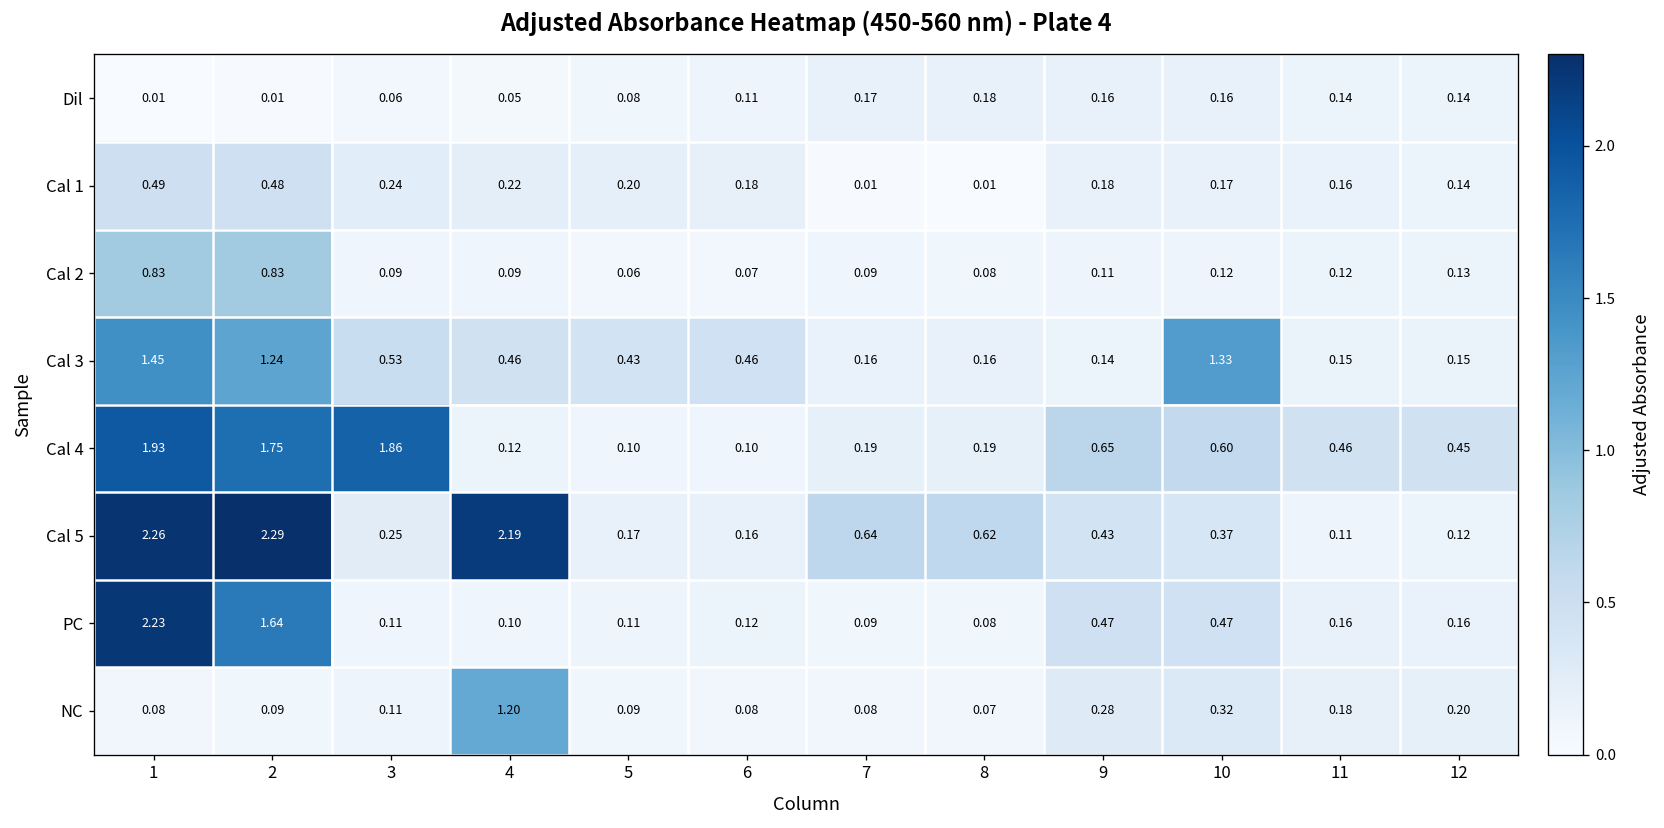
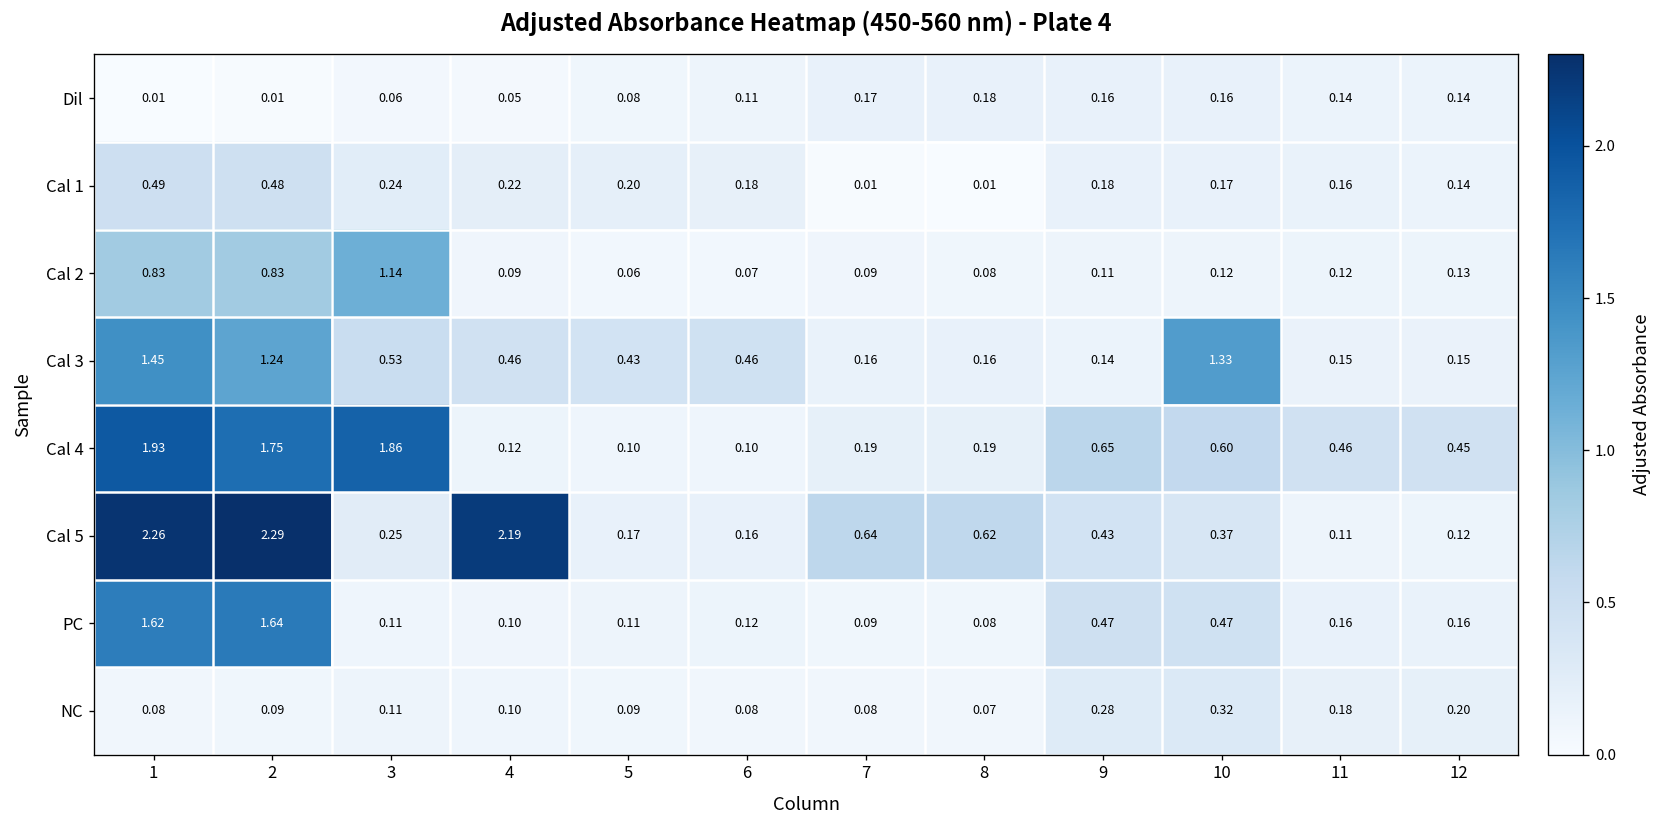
  {
    "Dil": {
      "1": 0.01,
      "2": 0.01,
      "3": 0.06,
      "4": 0.05,
      "5": 0.08,
      "6": 0.11,
      "7": 0.17,
      "8": 0.18,
      "9": 0.16,
      "10": 0.16,
      "11": 0.14,
      "12": 0.14
    },
    "Cal 1": {
      "1": 0.49,
      "2": 0.48,
      "3": 0.24,
      "4": 0.22,
      "5": 0.20,
      "6": 0.18,
      "7": 0.01,
      "8": 0.01,
      "9": 0.18,
      "10": 0.17,
      "11": 0.16,
      "12": 0.14
    },
    "Cal 2": {
      "1": 0.83,
      "2": 0.83,
-     "3": 0.09,
+     "3": 1.14,
      "4": 0.09,
      "5": 0.06,
      "6": 0.07,
      "7": 0.09,
      "8": 0.08,
      "9": 0.11,
      "10": 0.12,
      "11": 0.12,
      "12": 0.13
    },
    "Cal 3": {
      "1": 1.45,
      "2": 1.24,
      "3": 0.53,
      "4": 0.46,
      "5": 0.43,
      "6": 0.46,
      "7": 0.16,
      "8": 0.16,
      "9": 0.14,
      "10": 1.33,
      "11": 0.15,
      "12": 0.15
    },
    "Cal 4": {
      "1": 1.93,
      "2": 1.75,
      "3": 1.86,
      "4": 0.12,
      "5": 0.10,
      "6": 0.10,
      "7": 0.19,
      "8": 0.19,
      "9": 0.65,
      "10": 0.60,
      "11": 0.46,
      "12": 0.45
    },
    "Cal 5": {
      "1": 2.26,
      "2": 2.29,
      "3": 0.25,
      "4": 2.19,
      "5": 0.17,
      "6": 0.16,
      "7": 0.64,
      "8": 0.62,
      "9": 0.43,
      "10": 0.37,
      "11": 0.11,
      "12": 0.12
    },
    "PC": {
-     "1": 2.23,
+     "1": 1.62,
      "2": 1.64,
      "3": 0.11,
      "4": 0.10,
      "5": 0.11,
      "6": 0.12,
      "7": 0.09,
      "8": 0.08,
      "9": 0.47,
      "10": 0.47,
      "11": 0.16,
      "12": 0.16
    },
    "NC": {
      "1": 0.08,
      "2": 0.09,
      "3": 0.11,
-     "4": 1.20,
+     "4": 0.10,
      "5": 0.09,
      "6": 0.08,
      "7": 0.08,
      "8": 0.07,
      "9": 0.28,
      "10": 0.32,
      "11": 0.18,
      "12": 0.20
    }
  }
